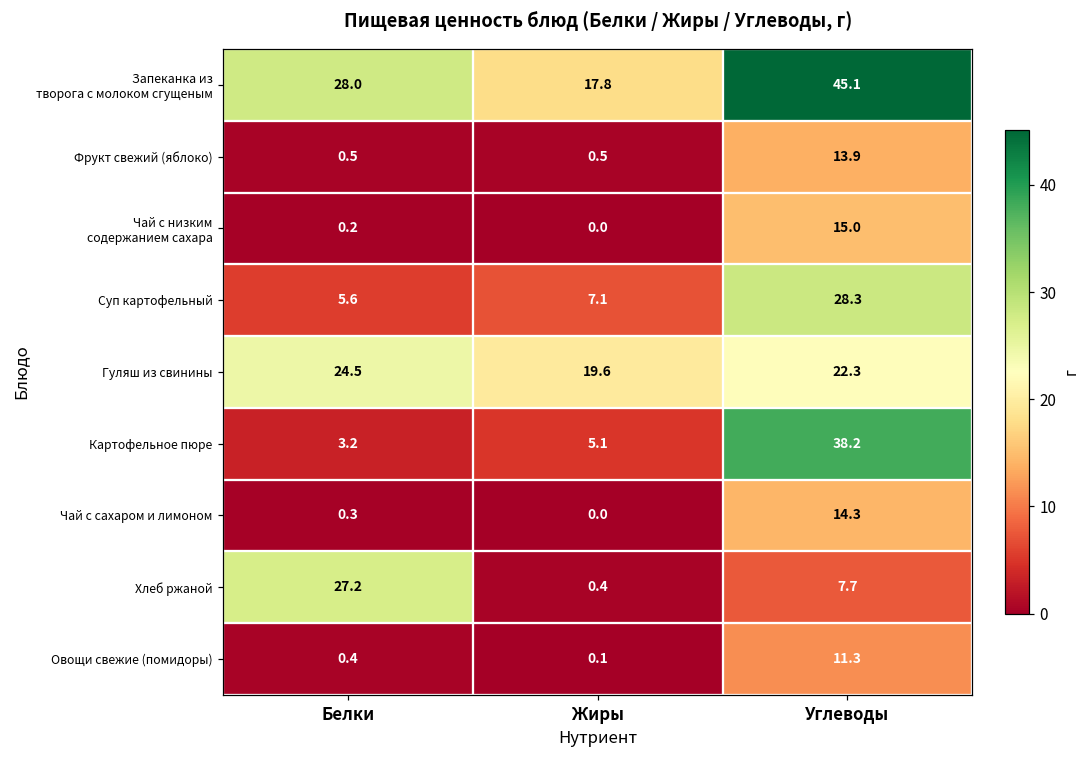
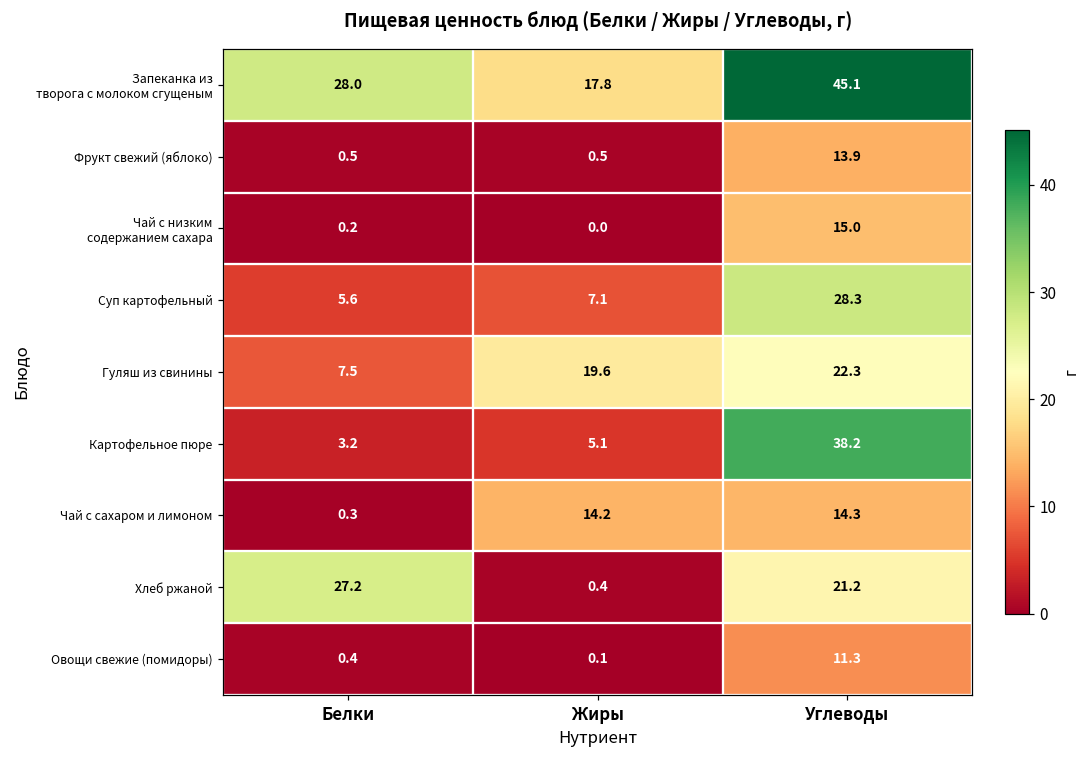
  {
    "Запеканка из творога с молоком сгущеным": {
      "Белки": 28.0,
      "Жиры": 17.8,
      "Углеводы": 45.1
    },
    "Фрукт свежий (яблоко)": {
      "Белки": 0.5,
      "Жиры": 0.5,
      "Углеводы": 13.9
    },
    "Чай с низким содержанием сахара": {
      "Белки": 0.2,
      "Жиры": 0.0,
      "Углеводы": 15.0
    },
    "Суп картофельный": {
      "Белки": 5.6,
      "Жиры": 7.1,
      "Углеводы": 28.3
    },
    "Гуляш из свинины": {
-     "Белки": 24.5,
+     "Белки": 7.5,
      "Жиры": 19.6,
      "Углеводы": 22.3
    },
    "Картофельное пюре": {
      "Белки": 3.2,
      "Жиры": 5.1,
      "Углеводы": 38.2
    },
    "Чай с сахаром и лимоном": {
      "Белки": 0.3,
-     "Жиры": 0.0,
+     "Жиры": 14.2,
      "Углеводы": 14.3
    },
    "Хлеб ржаной": {
      "Белки": 27.2,
      "Жиры": 0.4,
-     "Углеводы": 7.7
+     "Углеводы": 21.2
    },
    "Овощи свежие (помидоры)": {
      "Белки": 0.4,
      "Жиры": 0.1,
      "Углеводы": 11.3
    }
  }
